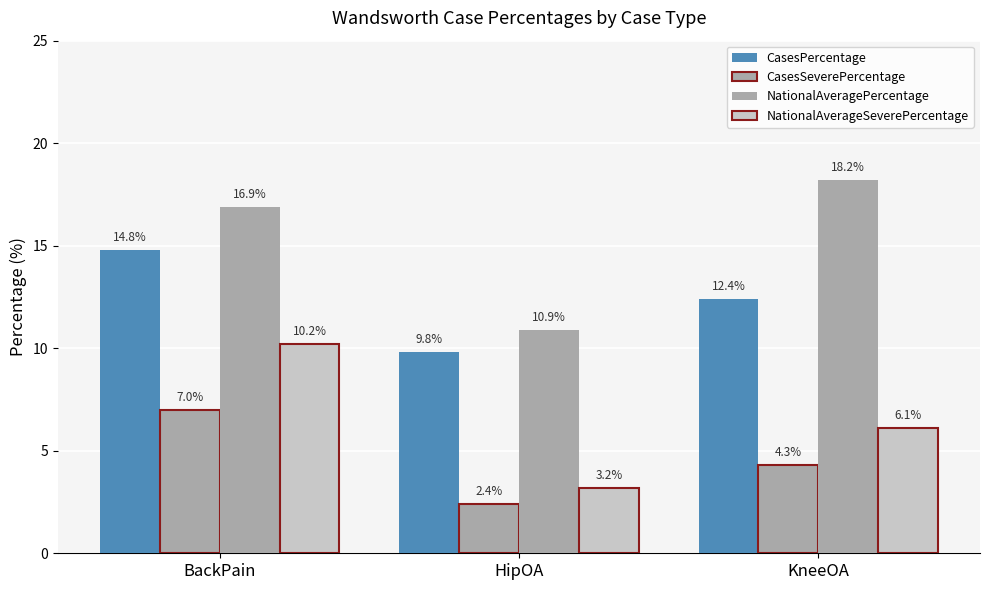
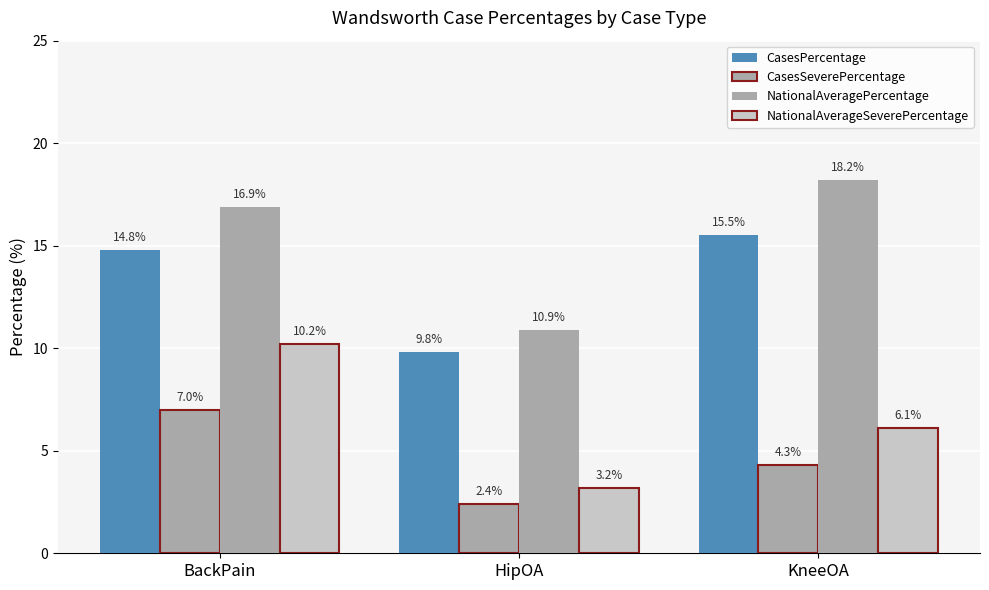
  {
    "CasesPercentage": {
      "BackPain": "14.8%",
      "HipOA": "9.8%",
-     "KneeOA": "12.4%"
+     "KneeOA": "15.5%"
    }
  }
